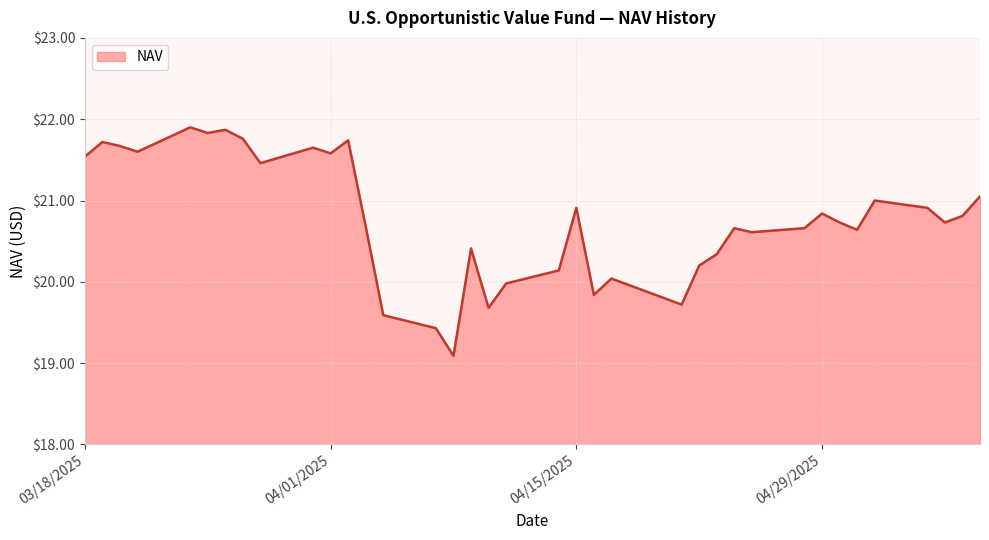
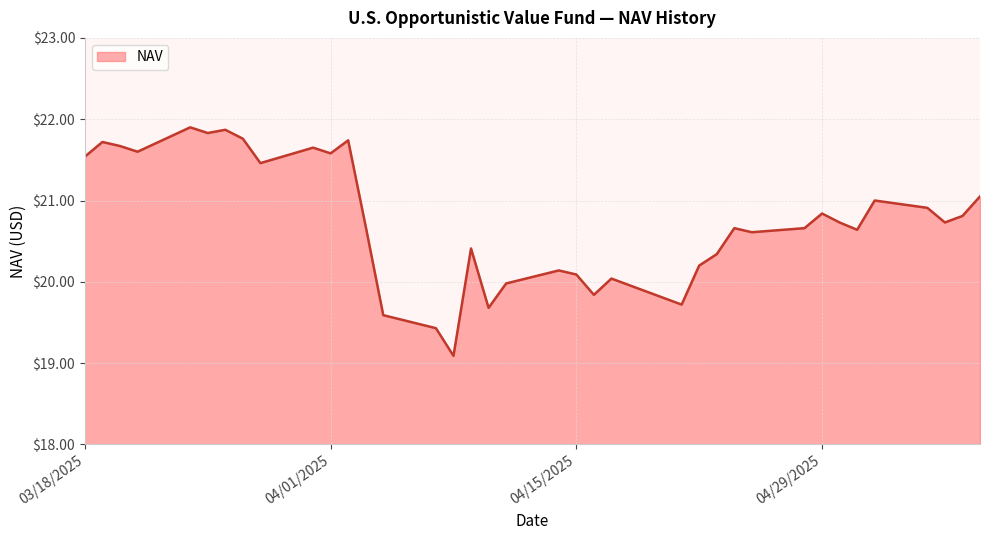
  {
    "03/18/2025": "$21.5",
    "04/01/2025": "$21.6",
-   "04/15/2025": "$20.9",
+   "04/15/2025": "$20.1",
    "04/29/2025": "$20.8"
  }
